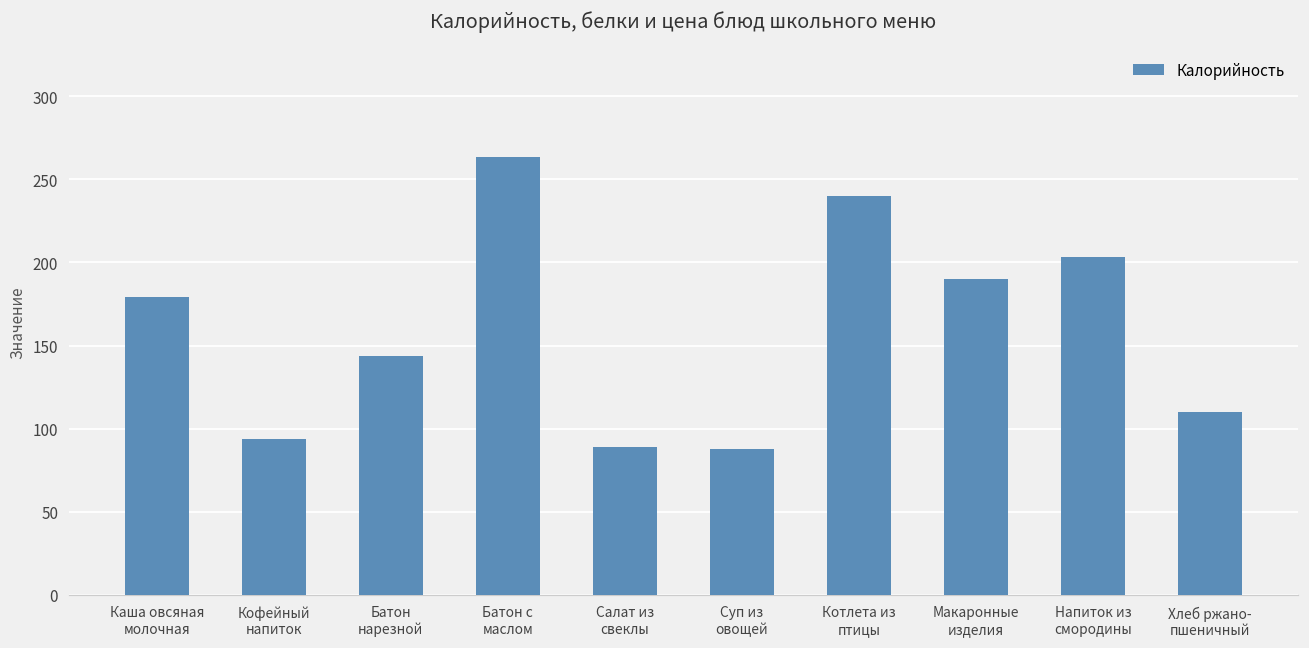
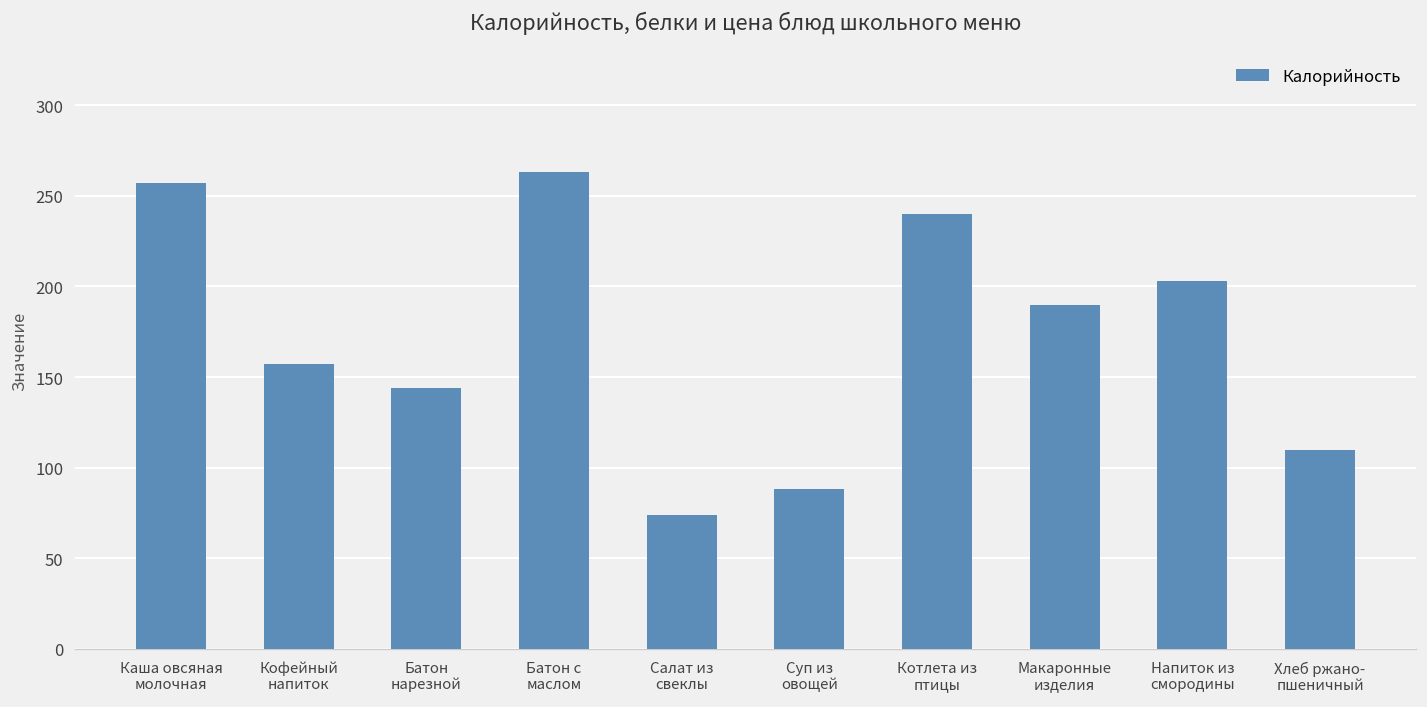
  {
-   "Каша овсяная молочная": 179,
-   "Кофейный напиток": 94,
+   "Каша овсяная молочная": 257,
+   "Кофейный напиток": 157,
    "Батон нарезной": 144,
    "Батон с маслом": 263,
-   "Салат из свеклы": 89,
+   "Салат из свеклы": 74,
    "Суп из овощей": 88,
    "Котлета из птицы": 240,
    "Макаронные изделия": 190,
    "Напиток из смородины": 203,
    "Хлеб ржано- пшеничный": 110
  }
